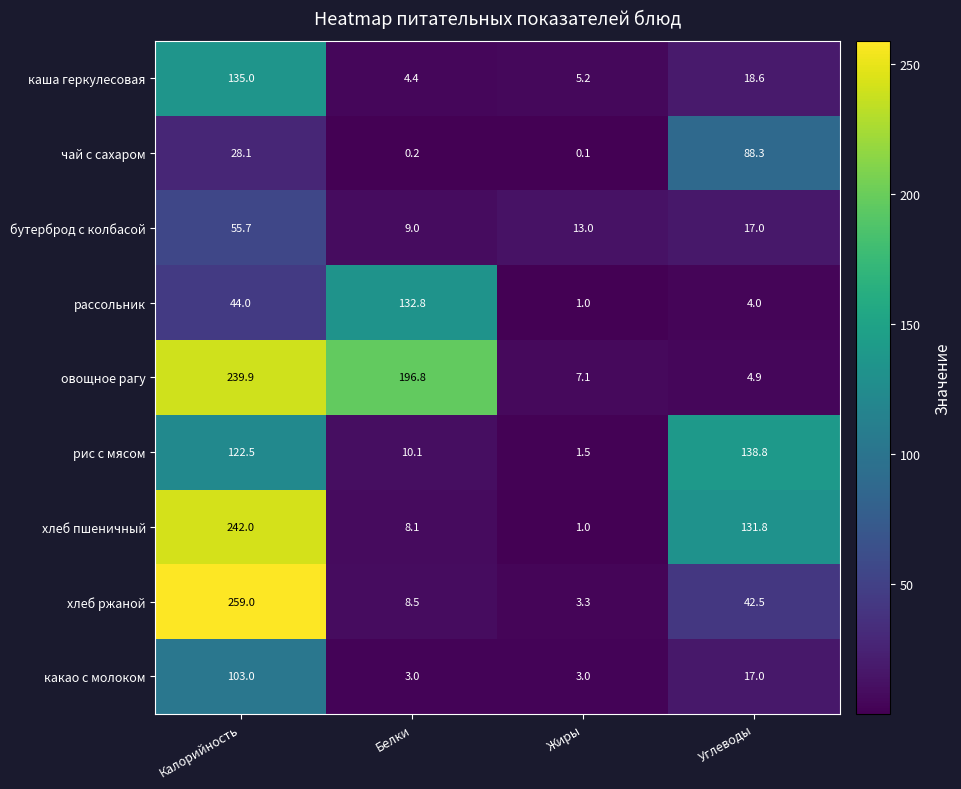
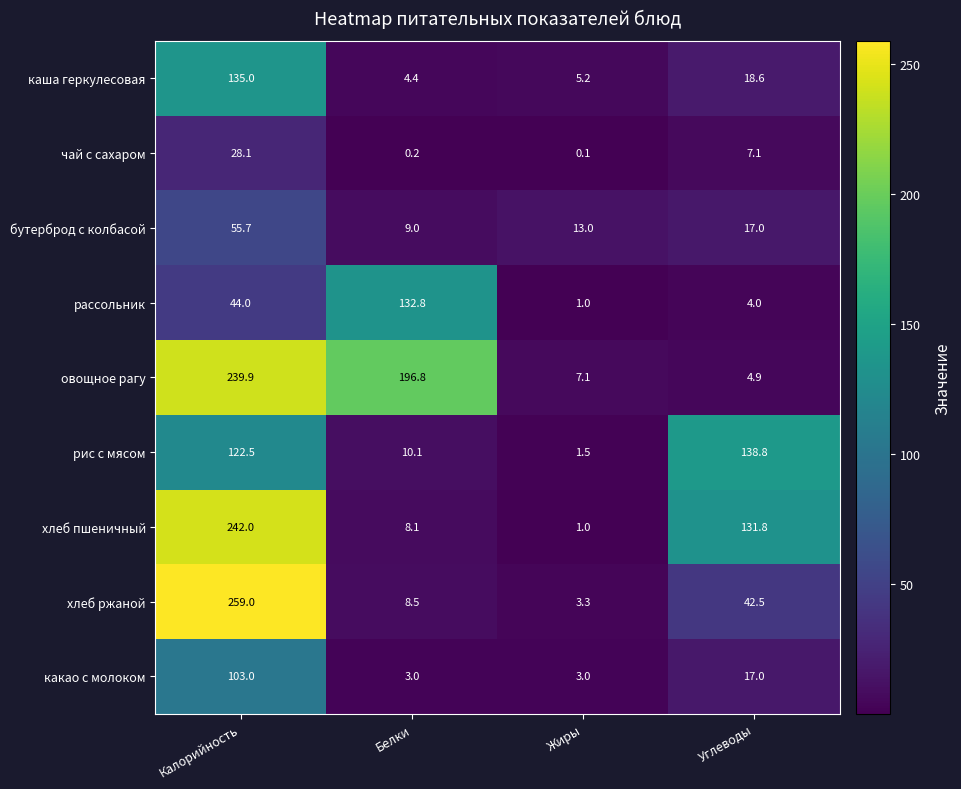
  {
    "каша геркулесовая": {
      "Калорийность": 135.0,
      "Белки": 4.4,
      "Жиры": 5.2,
      "Углеводы": 18.6
    },
    "чай с сахаром": {
      "Калорийность": 28.1,
      "Белки": 0.2,
      "Жиры": 0.1,
-     "Углеводы": 88.3
+     "Углеводы": 7.1
    },
    "бутерброд с колбасой": {
      "Калорийность": 55.7,
      "Белки": 9.0,
      "Жиры": 13.0,
      "Углеводы": 17.0
    },
    "рассольник": {
      "Калорийность": 44.0,
      "Белки": 132.8,
      "Жиры": 1.0,
      "Углеводы": 4.0
    },
    "овощное рагу": {
      "Калорийность": 239.9,
      "Белки": 196.8,
      "Жиры": 7.1,
      "Углеводы": 4.9
    },
    "рис с мясом": {
      "Калорийность": 122.5,
      "Белки": 10.1,
      "Жиры": 1.5,
      "Углеводы": 138.8
    },
    "хлеб пшеничный": {
      "Калорийность": 242.0,
      "Белки": 8.1,
      "Жиры": 1.0,
      "Углеводы": 131.8
    },
    "хлеб ржаной": {
      "Калорийность": 259.0,
      "Белки": 8.5,
      "Жиры": 3.3,
      "Углеводы": 42.5
    },
    "какао с молоком": {
      "Калорийность": 103.0,
      "Белки": 3.0,
      "Жиры": 3.0,
      "Углеводы": 17.0
    }
  }
